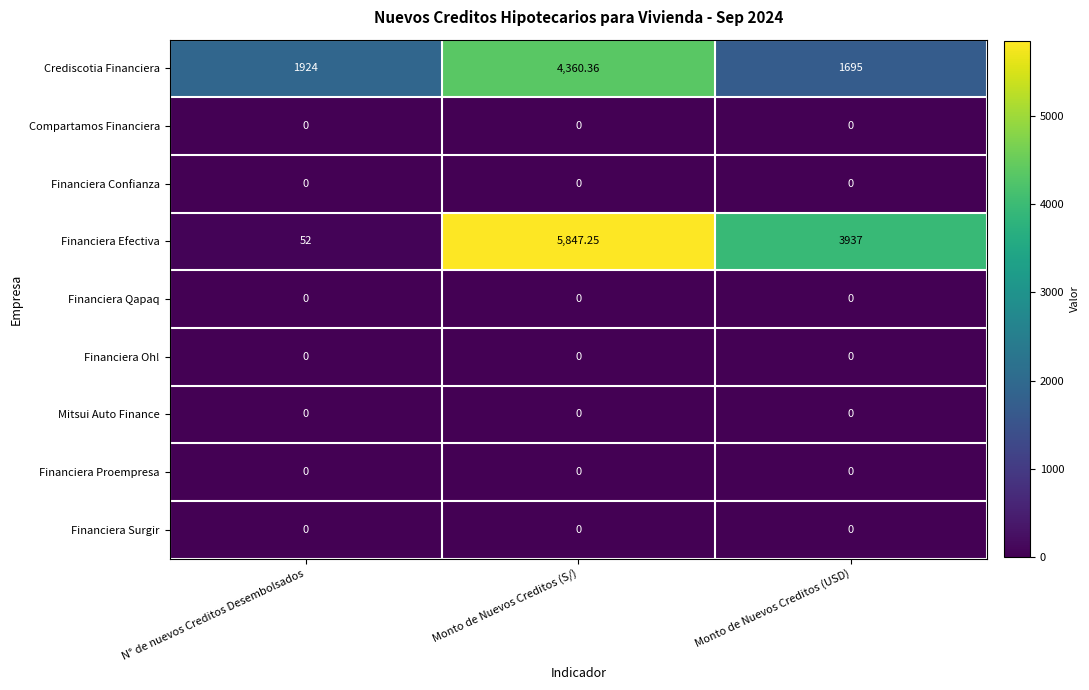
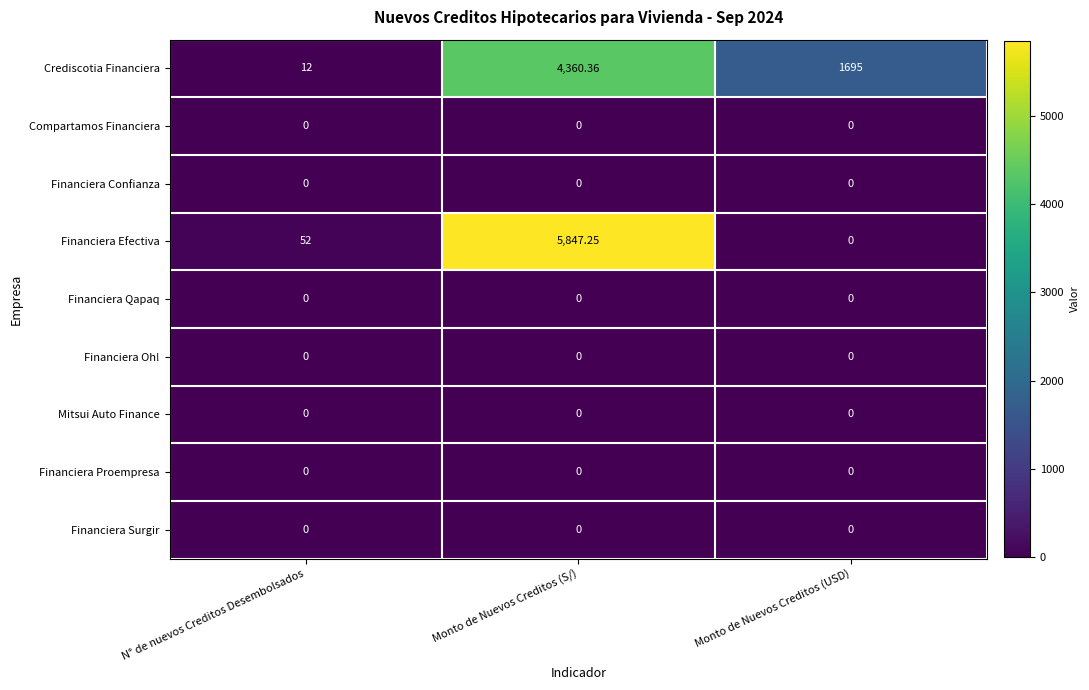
  {
    "Crediscotia Financiera": {
-     "N° de nuevos Creditos Desembolsados": "1924",
+     "N° de nuevos Creditos Desembolsados": "12",
      "Monto de Nuevos Creditos (S/)": "4,360.36",
      "Monto de Nuevos Creditos (USD)": "1695"
    },
    "Compartamos Financiera": {
      "N° de nuevos Creditos Desembolsados": "0",
      "Monto de Nuevos Creditos (S/)": "0",
      "Monto de Nuevos Creditos (USD)": "0"
    },
    "Financiera Confianza": {
      "N° de nuevos Creditos Desembolsados": "0",
      "Monto de Nuevos Creditos (S/)": "0",
      "Monto de Nuevos Creditos (USD)": "0"
    },
    "Financiera Efectiva": {
      "N° de nuevos Creditos Desembolsados": "52",
      "Monto de Nuevos Creditos (S/)": "5,847.25",
-     "Monto de Nuevos Creditos (USD)": "3937"
+     "Monto de Nuevos Creditos (USD)": "0"
    },
    "Financiera Qapaq": {
      "N° de nuevos Creditos Desembolsados": "0",
      "Monto de Nuevos Creditos (S/)": "0",
      "Monto de Nuevos Creditos (USD)": "0"
    },
    "Financiera Oh!": {
      "N° de nuevos Creditos Desembolsados": "0",
      "Monto de Nuevos Creditos (S/)": "0",
      "Monto de Nuevos Creditos (USD)": "0"
    },
    "Mitsui Auto Finance": {
      "N° de nuevos Creditos Desembolsados": "0",
      "Monto de Nuevos Creditos (S/)": "0",
      "Monto de Nuevos Creditos (USD)": "0"
    },
    "Financiera Proempresa": {
      "N° de nuevos Creditos Desembolsados": "0",
      "Monto de Nuevos Creditos (S/)": "0",
      "Monto de Nuevos Creditos (USD)": "0"
    },
    "Financiera Surgir": {
      "N° de nuevos Creditos Desembolsados": "0",
      "Monto de Nuevos Creditos (S/)": "0",
      "Monto de Nuevos Creditos (USD)": "0"
    }
  }
